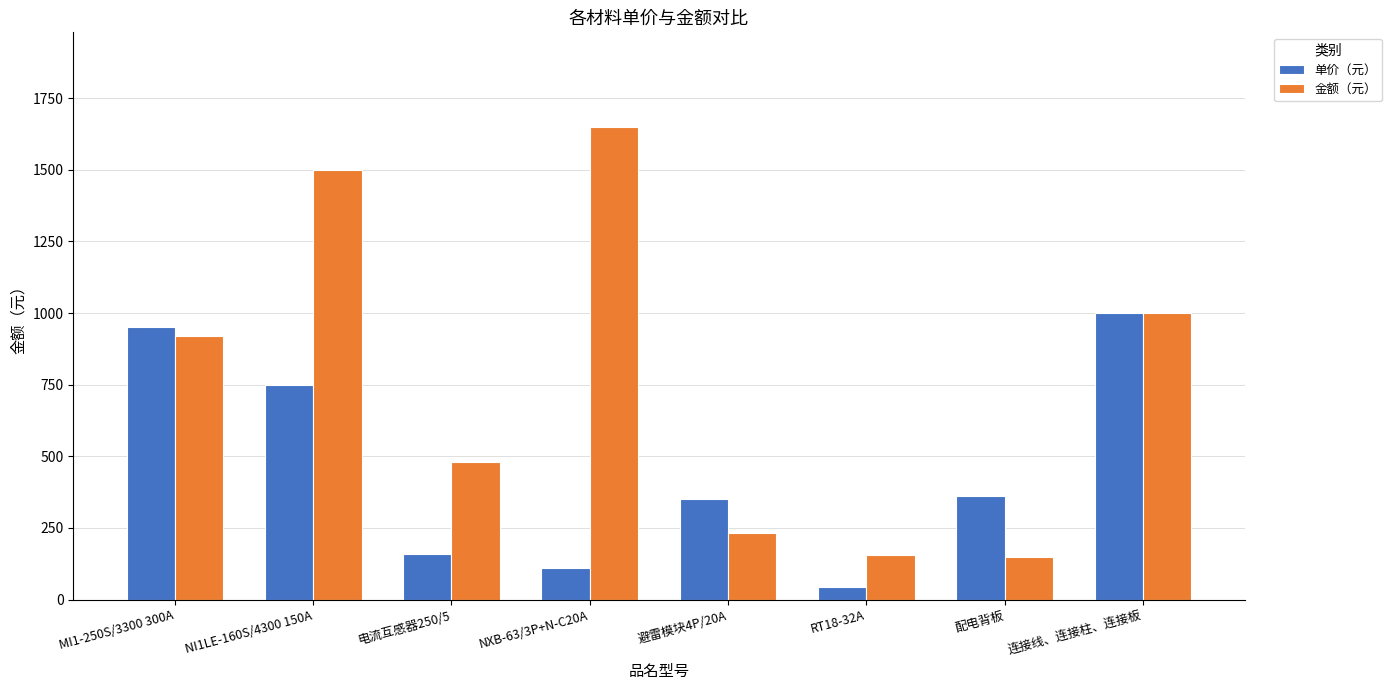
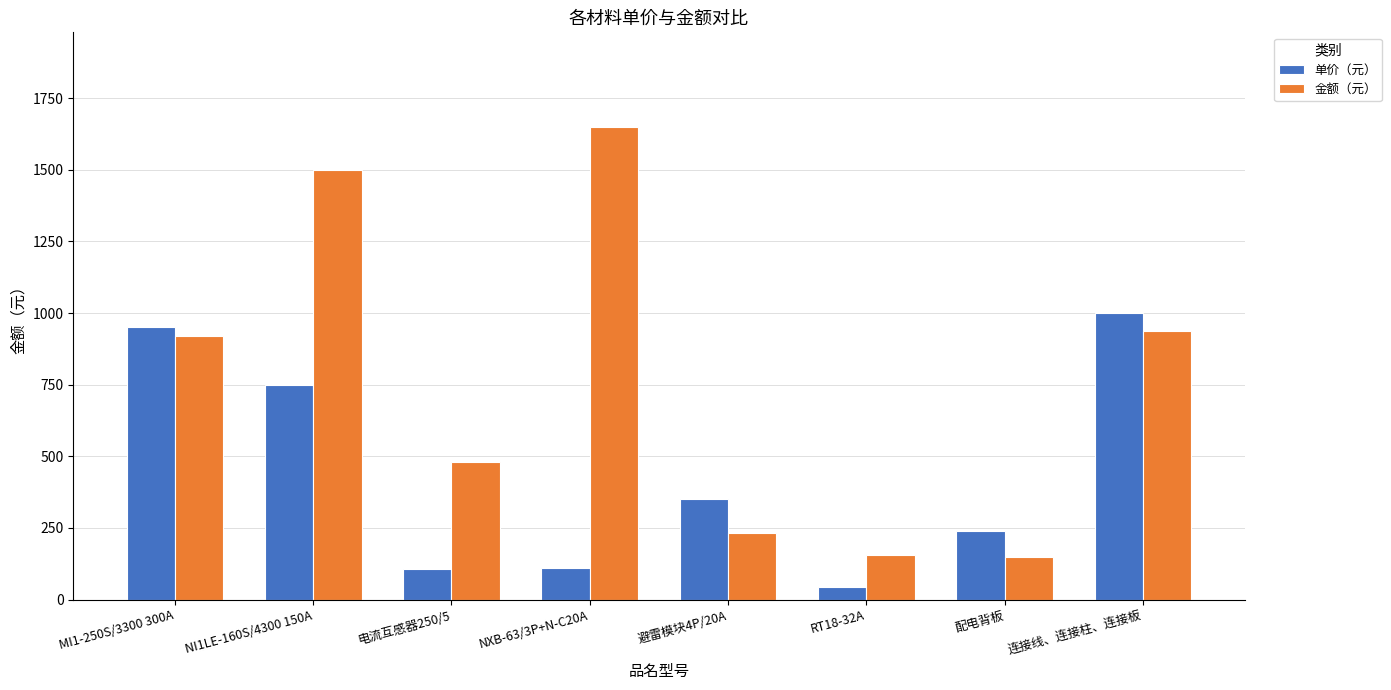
  {
    "单价（元）": {
      "MI1-250S/3300 300A": 950,
      "NI1LE-160S/4300 150A": 750,
-     "电流互感器250/5": 160,
+     "电流互感器250/5": 110,
      "NXB-63/3P+N-C20A": 110,
      "避雷模块4P/20A": 350,
      "RT18-32A": 50,
-     "配电背板": 360,
+     "配电背板": 240,
      "连接线、连接柱、连接板": 1000
    },
    "金额（元）": {
      "MI1-250S/3300 300A": 920,
      "NI1LE-160S/4300 150A": 1500,
      "电流互感器250/5": 480,
      "NXB-63/3P+N-C20A": 1650,
      "避雷模块4P/20A": 230,
      "RT18-32A": 160,
      "配电背板": 150,
-     "连接线、连接柱、连接板": 1000
+     "连接线、连接柱、连接板": 940
    }
  }
